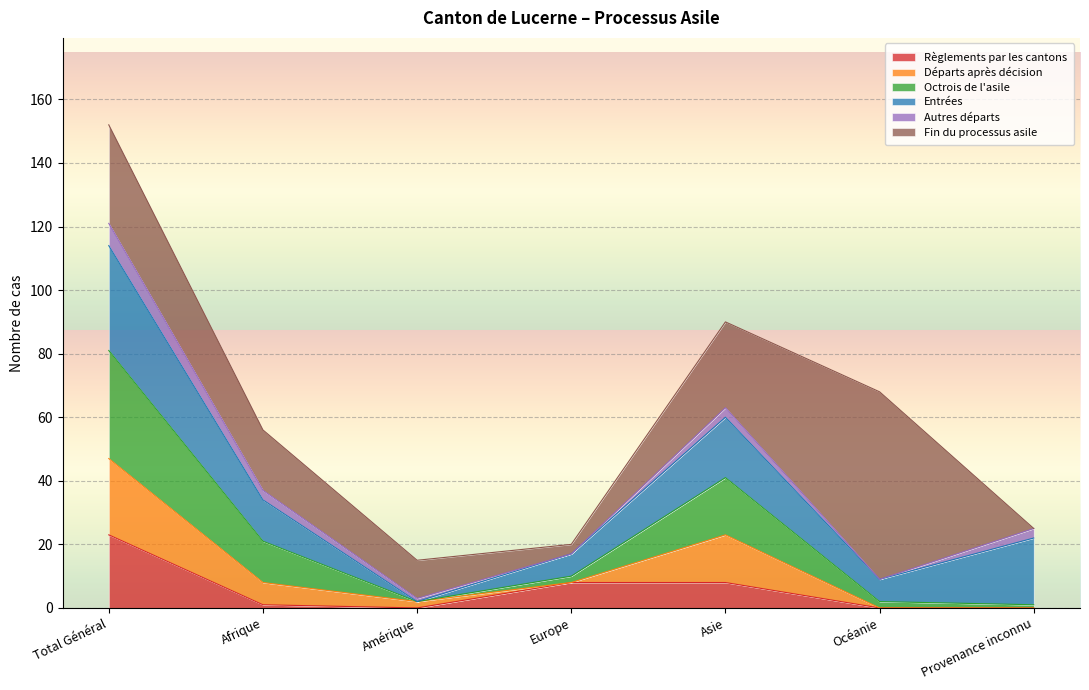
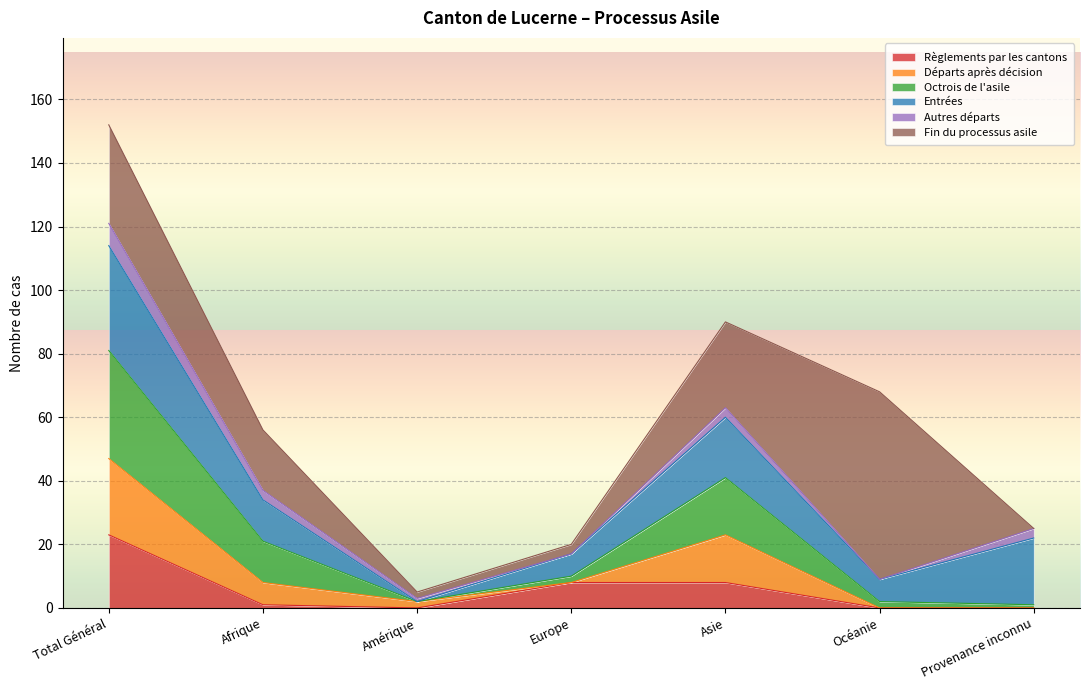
  {
    "Règlements par les cantons": {
      "Total Général": 23,
      "Afrique": 1,
      "Amérique": 0,
      "Asie": 8
    },
    "Départs après décision": {
      "Total Général": 24,
      "Afrique": 7,
      "Asie": 15
    },
    "Octrois de l'asile": {
      "Total Général": 34,
      "Afrique": 13,
      "Europe": 2,
      "Asie": 18,
      "Océanie": 2,
      "Provenance inconnu": 1
    },
    "Entrées": {
      "Total Général": 33,
      "Afrique": 13,
      "Asie": 19,
      "Provenance inconnu": 21
    },
    "Autres départs": {
      "Total Général": 7,
      "Afrique": 3,
      "Amérique": 1,
      "Asie": 3
    },
    "Fin du processus asile": {
      "Total Général": 31,
      "Afrique": 19,
-     "Amérique": 12,
+     "Amérique": 2,
      "Europe": 3,
      "Asie": 27,
      "Océanie": 59
    }
  }
